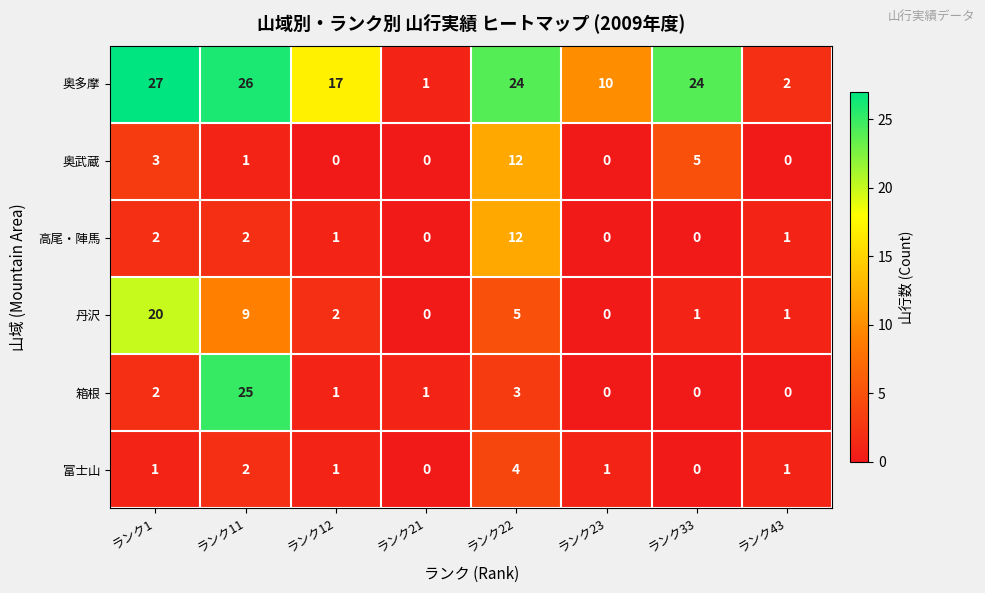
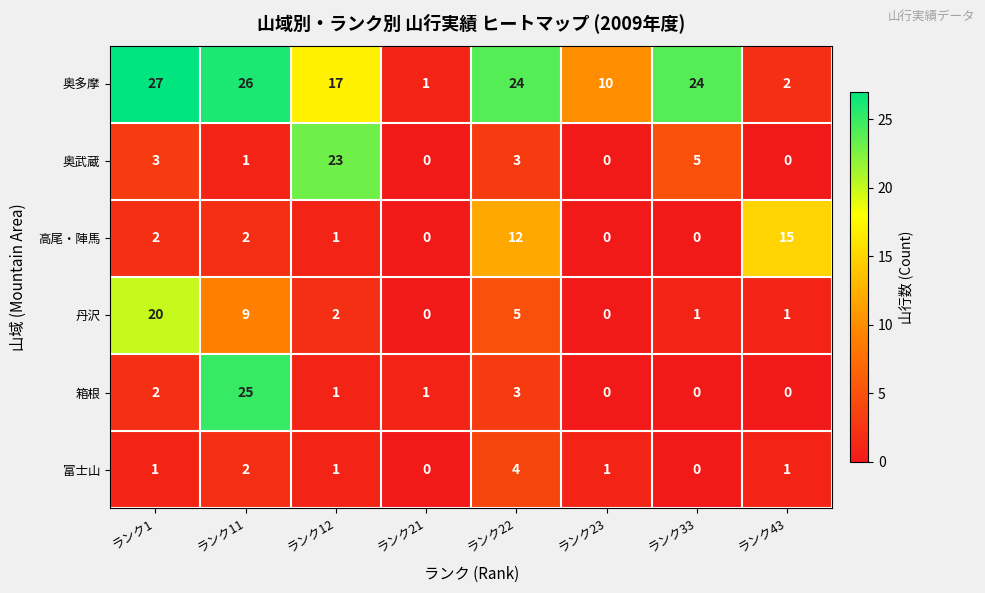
  {
    "奥多摩": {
      "ランク1": 27,
      "ランク11": 26,
      "ランク12": 17,
      "ランク21": 1,
      "ランク22": 24,
      "ランク23": 10,
      "ランク33": 24,
      "ランク43": 2
    },
    "奥武蔵": {
      "ランク1": 3,
      "ランク11": 1,
-     "ランク12": 0,
+     "ランク12": 23,
      "ランク21": 0,
-     "ランク22": 12,
+     "ランク22": 3,
      "ランク23": 0,
      "ランク33": 5,
      "ランク43": 0
    },
    "高尾・陣馬": {
      "ランク1": 2,
      "ランク11": 2,
      "ランク12": 1,
      "ランク21": 0,
      "ランク22": 12,
      "ランク23": 0,
      "ランク33": 0,
-     "ランク43": 1
+     "ランク43": 15
    },
    "丹沢": {
      "ランク1": 20,
      "ランク11": 9,
      "ランク12": 2,
      "ランク21": 0,
      "ランク22": 5,
      "ランク23": 0,
      "ランク33": 1,
      "ランク43": 1
    },
    "箱根": {
      "ランク1": 2,
      "ランク11": 25,
      "ランク12": 1,
      "ランク21": 1,
      "ランク22": 3,
      "ランク23": 0,
      "ランク33": 0,
      "ランク43": 0
    },
    "富士山": {
      "ランク1": 1,
      "ランク11": 2,
      "ランク12": 1,
      "ランク21": 0,
      "ランク22": 4,
      "ランク23": 1,
      "ランク33": 0,
      "ランク43": 1
    }
  }
